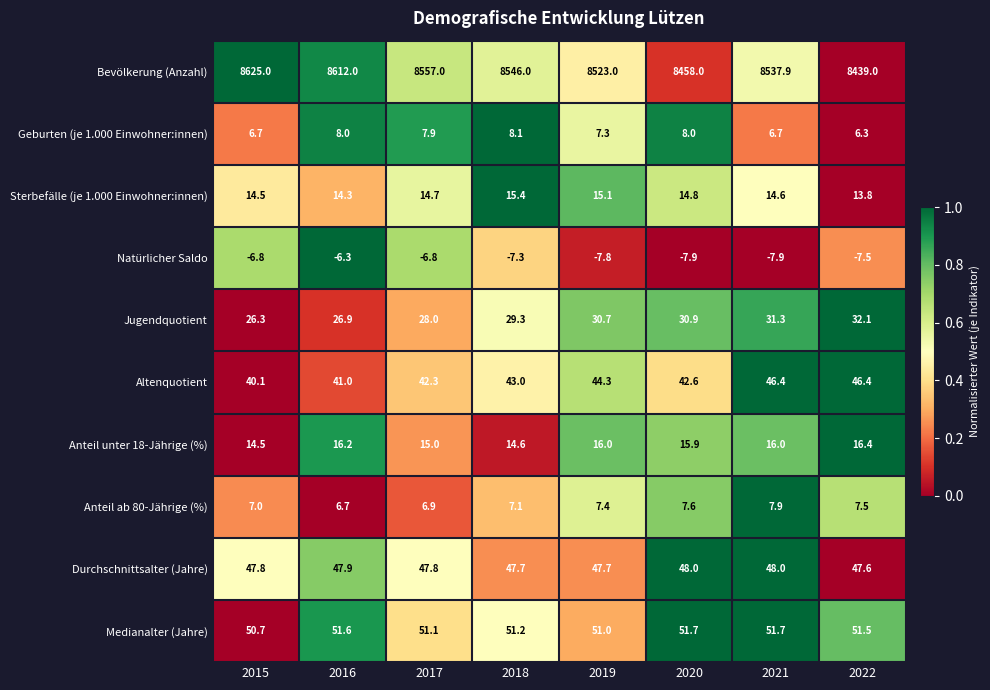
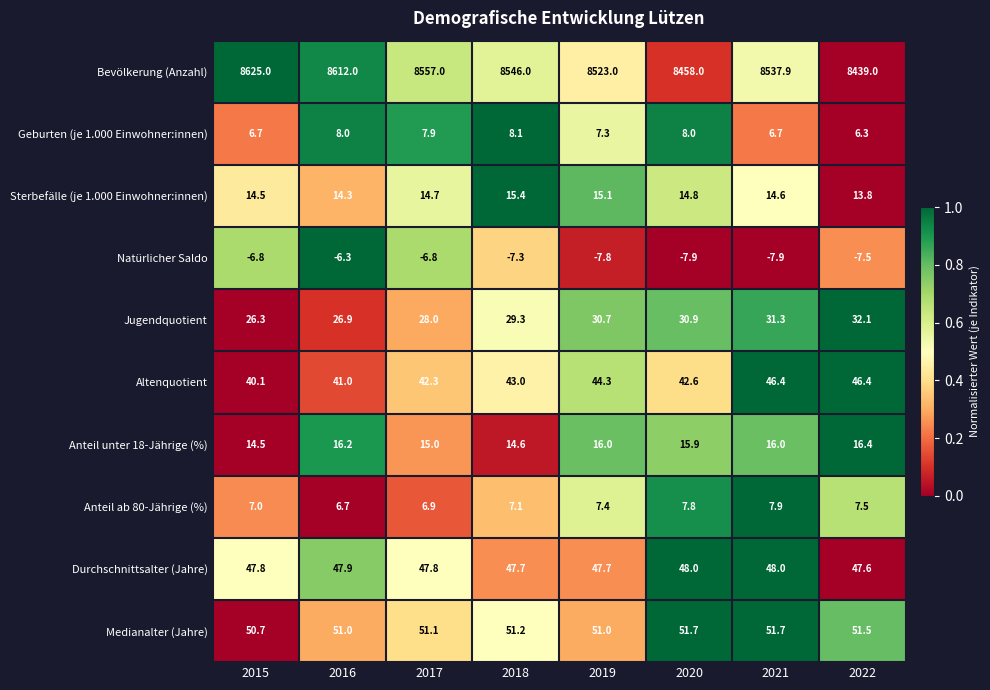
  {
    "Bevölkerung (Anzahl)": {
      "2015": 8625.0,
      "2016": 8612.0,
      "2017": 8557.0,
      "2018": 8546.0,
      "2019": 8523.0,
      "2020": 8458.0,
      "2021": 8537.9,
      "2022": 8439.0
    },
    "Geburten (je 1.000 Einwohner:innen)": {
      "2015": 6.7,
      "2016": 8.0,
      "2017": 7.9,
      "2018": 8.1,
      "2019": 7.3,
      "2020": 8.0,
      "2021": 6.7,
      "2022": 6.3
    },
    "Sterbefälle (je 1.000 Einwohner:innen)": {
      "2015": 14.5,
      "2016": 14.3,
      "2017": 14.7,
      "2018": 15.4,
      "2019": 15.1,
      "2020": 14.8,
      "2021": 14.6,
      "2022": 13.8
    },
    "Natürlicher Saldo": {
      "2015": -6.8,
      "2016": -6.3,
      "2017": -6.8,
      "2018": -7.3,
      "2019": -7.8,
      "2020": -7.9,
      "2021": -7.9,
      "2022": -7.5
    },
    "Jugendquotient": {
      "2015": 26.3,
      "2016": 26.9,
      "2017": 28.0,
      "2018": 29.3,
      "2019": 30.7,
      "2020": 30.9,
      "2021": 31.3,
      "2022": 32.1
    },
    "Altenquotient": {
      "2015": 40.1,
      "2016": 41.0,
      "2017": 42.3,
      "2018": 43.0,
      "2019": 44.3,
      "2020": 42.6,
      "2021": 46.4,
      "2022": 46.4
    },
    "Anteil unter 18-Jährige (%)": {
      "2015": 14.5,
      "2016": 16.2,
      "2017": 15.0,
      "2018": 14.6,
      "2019": 16.0,
      "2020": 15.9,
      "2021": 16.0,
      "2022": 16.4
    },
    "Anteil ab 80-Jährige (%)": {
      "2015": 7.0,
      "2016": 6.7,
      "2017": 6.9,
      "2018": 7.1,
      "2019": 7.4,
-     "2020": 7.6,
+     "2020": 7.8,
      "2021": 7.9,
      "2022": 7.5
    },
    "Durchschnittsalter (Jahre)": {
      "2015": 47.8,
      "2016": 47.9,
      "2017": 47.8,
      "2018": 47.7,
      "2019": 47.7,
      "2020": 48.0,
      "2021": 48.0,
      "2022": 47.6
    },
    "Medianalter (Jahre)": {
      "2015": 50.7,
-     "2016": 51.6,
+     "2016": 51.0,
      "2017": 51.1,
      "2018": 51.2,
      "2019": 51.0,
      "2020": 51.7,
      "2021": 51.7,
      "2022": 51.5
    }
  }
